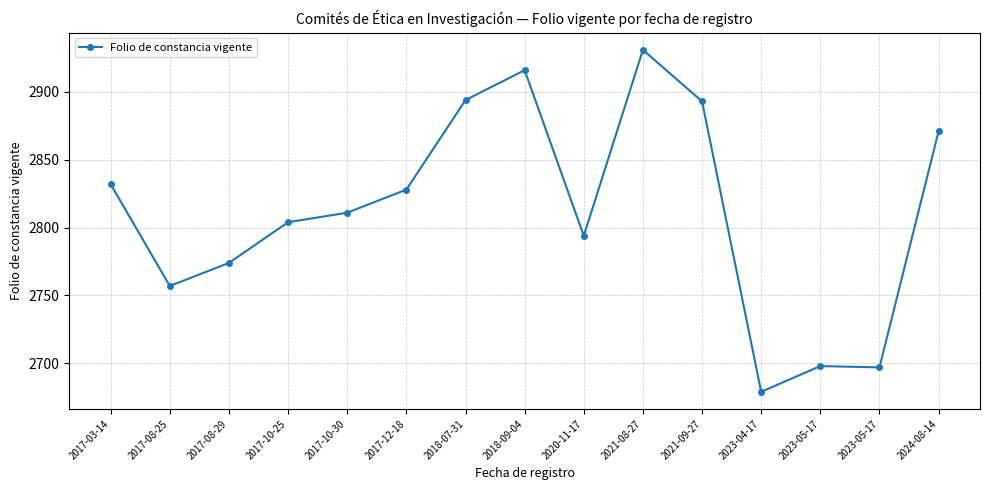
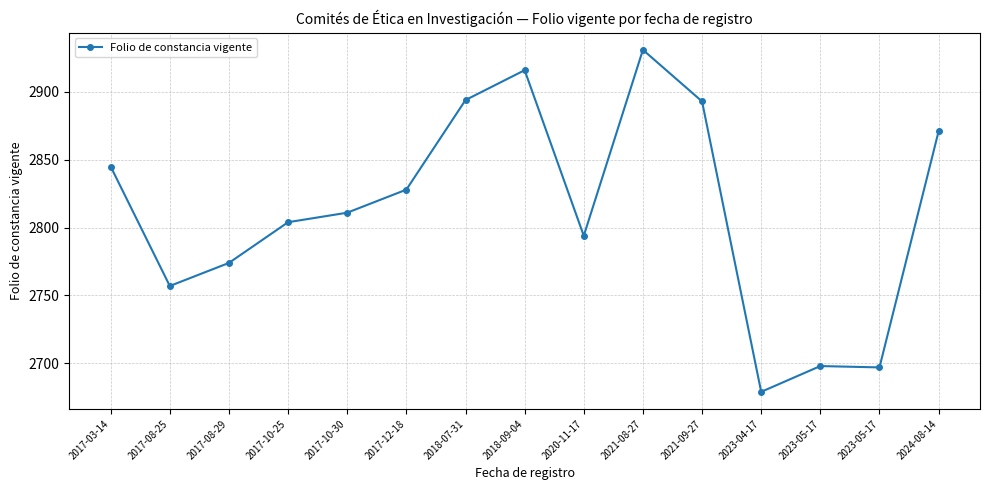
  {
-   "2017-03-14": 2832,
+   "2017-03-14": 2845,
    "2017-08-25": 2757,
    "2017-08-29": 2774,
    "2017-10-25": 2804,
    "2017-10-30": 2811,
    "2017-12-18": 2828,
    "2018-07-31": 2894,
    "2018-09-04": 2916,
    "2020-11-17": 2794,
    "2021-08-27": 2931,
    "2021-09-27": 2893,
    "2023-04-17": 2679,
    "2024-08-14": 2871
  }
